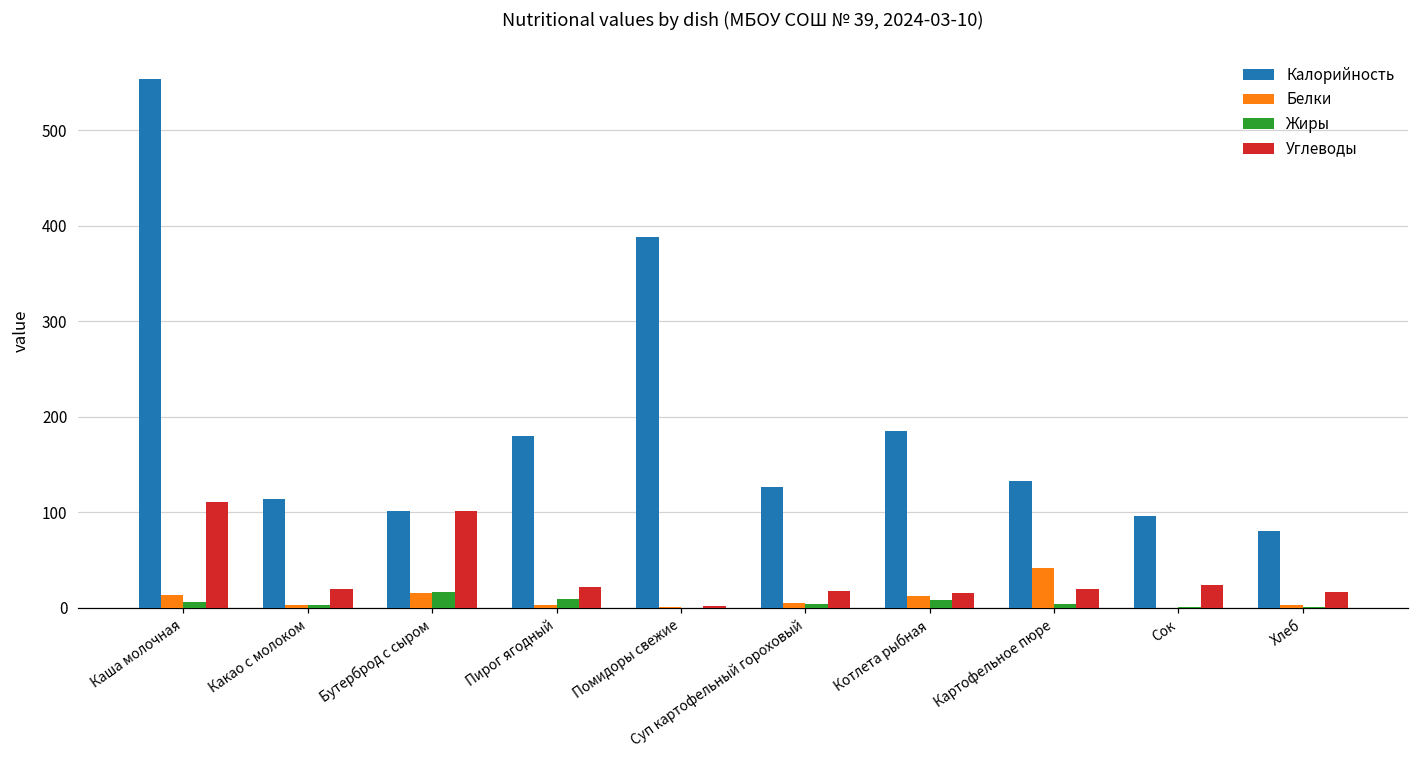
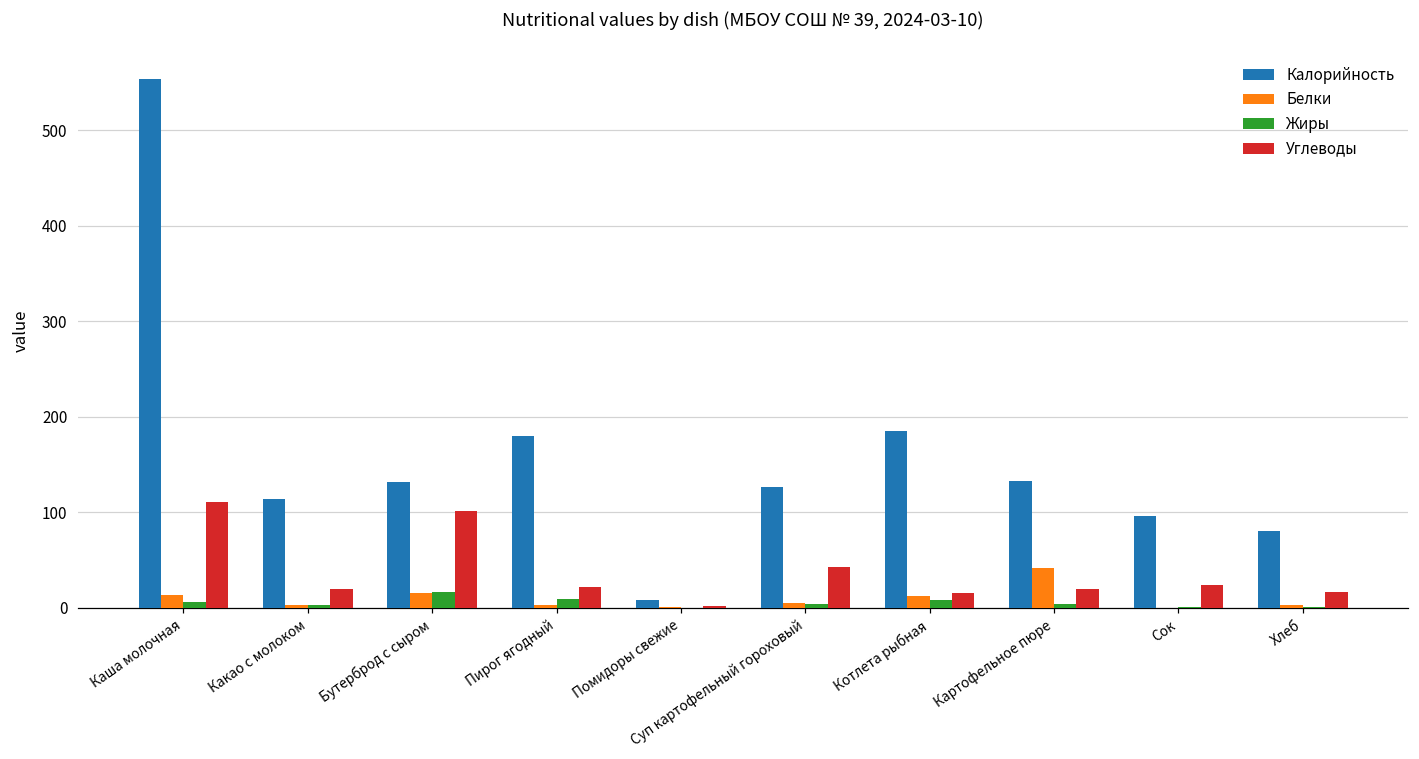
  {
    "Калорийность": {
      "Каша молочная": 550,
      "Какао с молоком": 110,
-     "Бутерброд с сыром": 100,
+     "Бутерброд с сыром": 130,
      "Пирог ягодный": 180,
-     "Помидоры свежие": 390,
+     "Помидоры свежие": 10,
      "Суп картофельный гороховый": 130,
      "Котлета рыбная": 180,
      "Картофельное пюре": 130,
      "Сок": 100,
      "Хлеб": 80
    },
    "Белки": {
      "Каша молочная": 10,
      "Какао с молоком": 0,
      "Бутерброд с сыром": 20,
      "Суп картофельный гороховый": 10,
      "Котлета рыбная": 10,
      "Картофельное пюре": 40
    },
    "Жиры": {
      "Каша молочная": 10,
      "Бутерброд с сыром": 20,
      "Пирог ягодный": 10,
      "Суп картофельный гороховый": 0,
      "Котлета рыбная": 10,
      "Картофельное пюре": 0
    },
    "Углеводы": {
      "Каша молочная": 110,
      "Какао с молоком": 20,
      "Бутерброд с сыром": 100,
      "Пирог ягодный": 20,
-     "Суп картофельный гороховый": 20,
+     "Суп картофельный гороховый": 40,
      "Котлета рыбная": 20,
      "Картофельное пюре": 20,
      "Сок": 20,
      "Хлеб": 20
    }
  }
